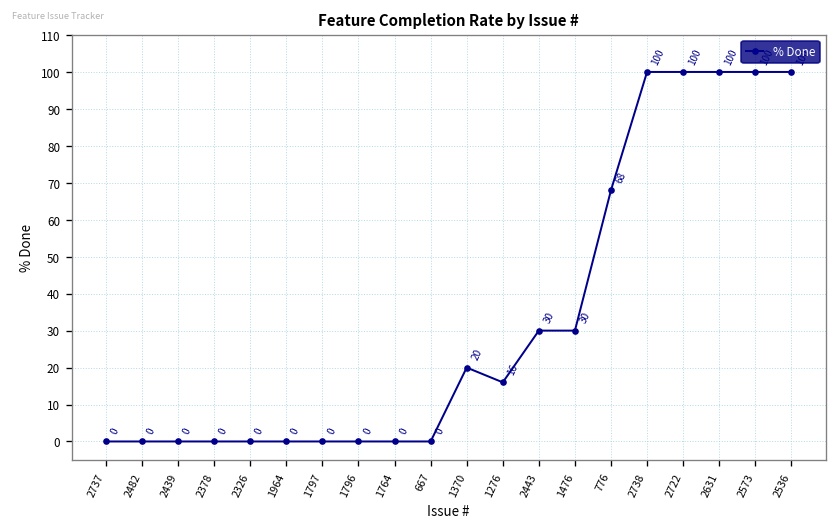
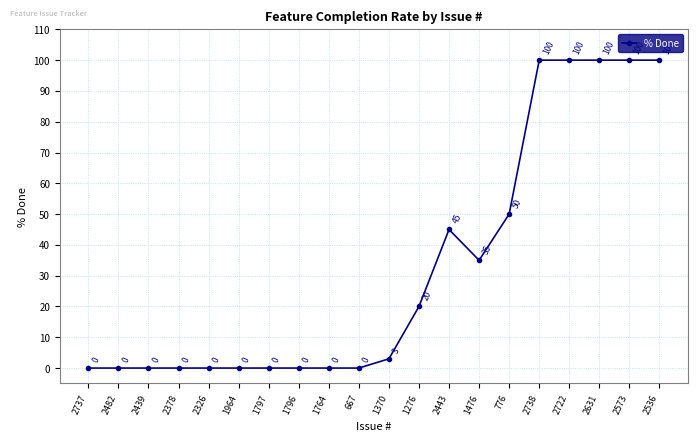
  {
    "2737": 0,
    "2482": 0,
    "2439": 0,
    "2378": 0,
    "2326": 0,
    "1964": 0,
    "1797": 0,
    "1796": 0,
    "1764": 0,
    "667": 0,
-   "1370": 20,
-   "1276": 16,
-   "2443": 30,
-   "1476": 30,
-   "776": 68,
+   "1370": 3,
+   "1276": 20,
+   "2443": 45,
+   "1476": 35,
+   "776": 50,
    "2738": 100,
    "2722": 100,
    "2631": 100
  }
